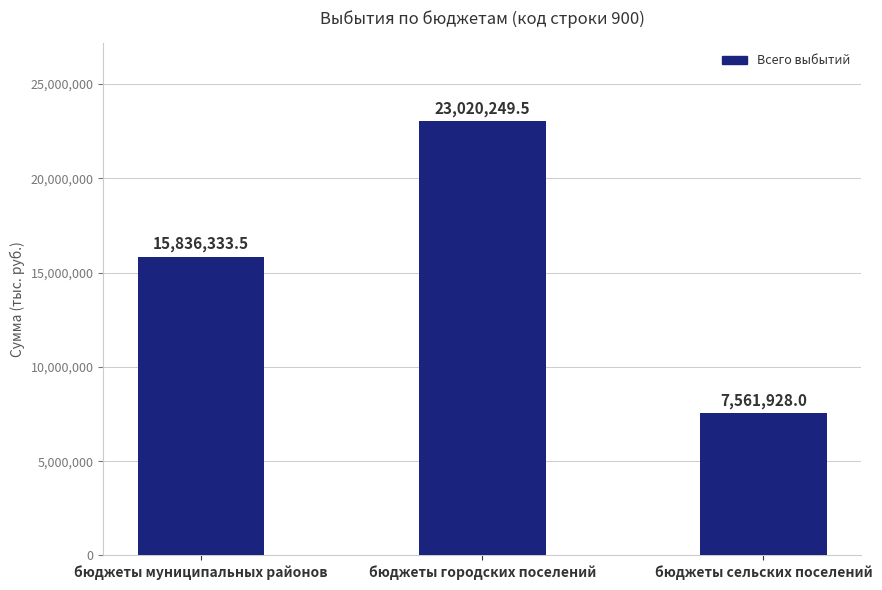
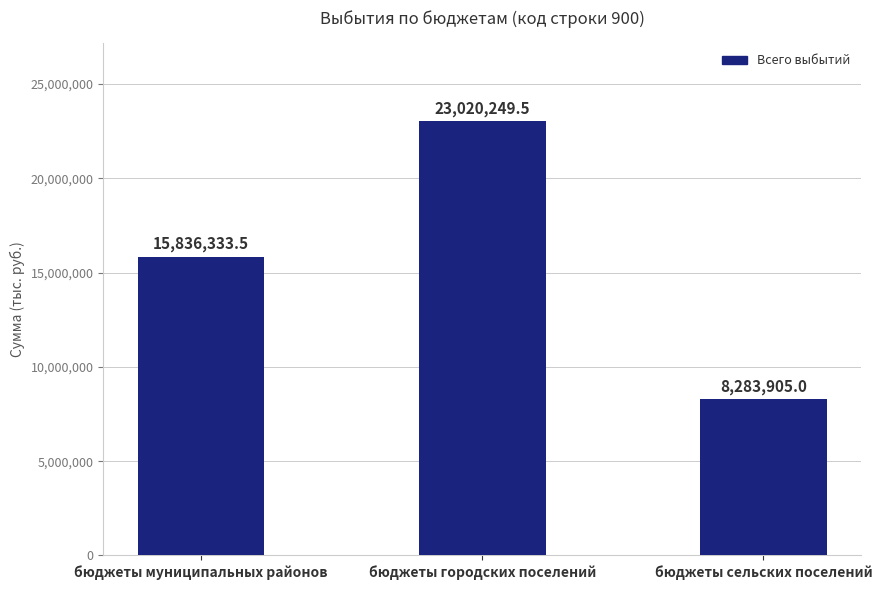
  {
    "бюджеты муниципальных районов": "15,836,333.5",
    "бюджеты городских поселений": "23,020,249.5",
-   "бюджеты сельских поселений": "7,561,928.0"
+   "бюджеты сельских поселений": "8,283,905.0"
  }
